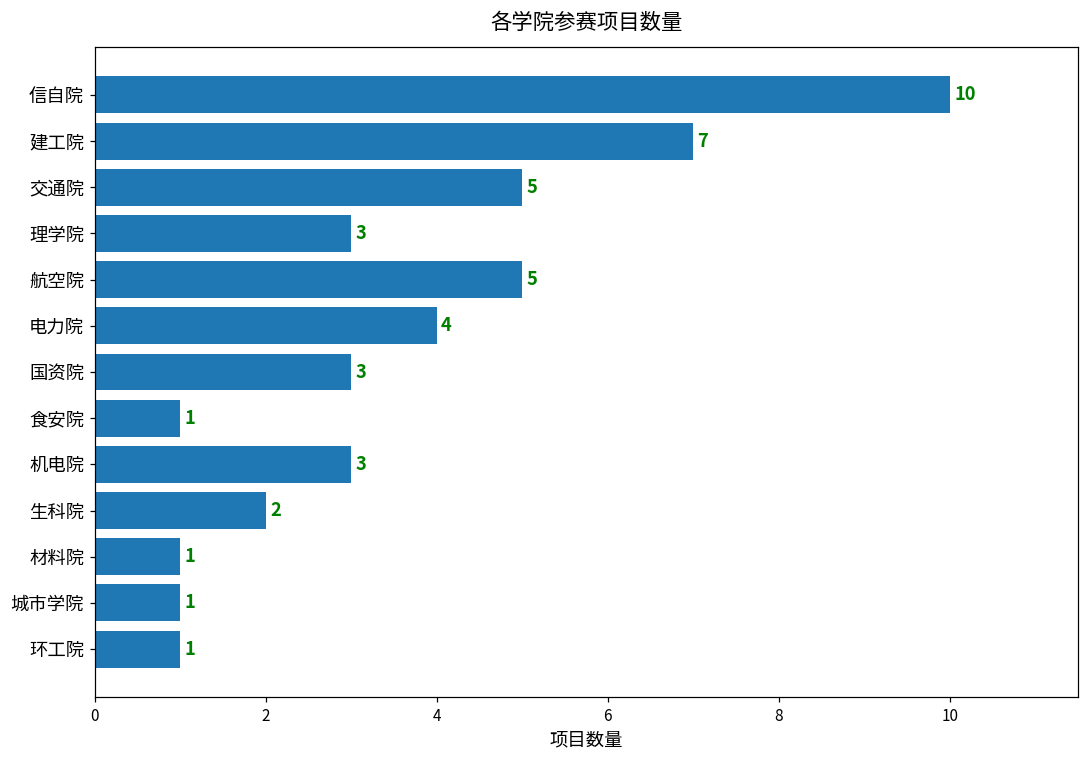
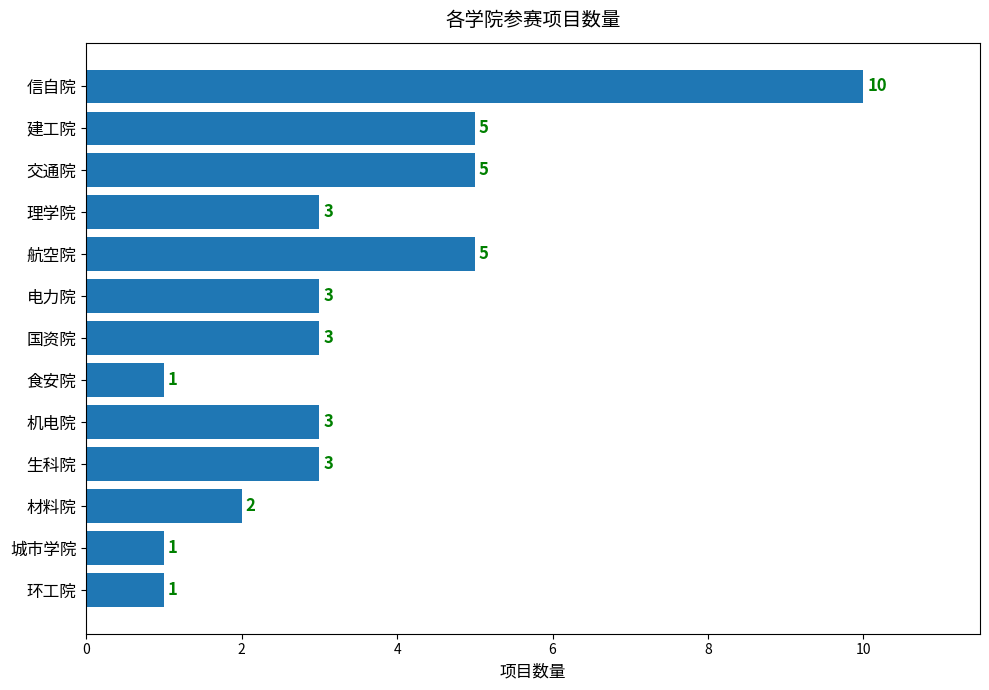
  {
    "信自院": 10,
-   "建工院": 7,
+   "建工院": 5,
    "交通院": 5,
    "理学院": 3,
    "航空院": 5,
-   "电力院": 4,
+   "电力院": 3,
    "国资院": 3,
    "食安院": 1,
    "机电院": 3,
-   "生科院": 2,
-   "材料院": 1,
+   "生科院": 3,
+   "材料院": 2,
    "城市学院": 1,
    "环工院": 1
  }
